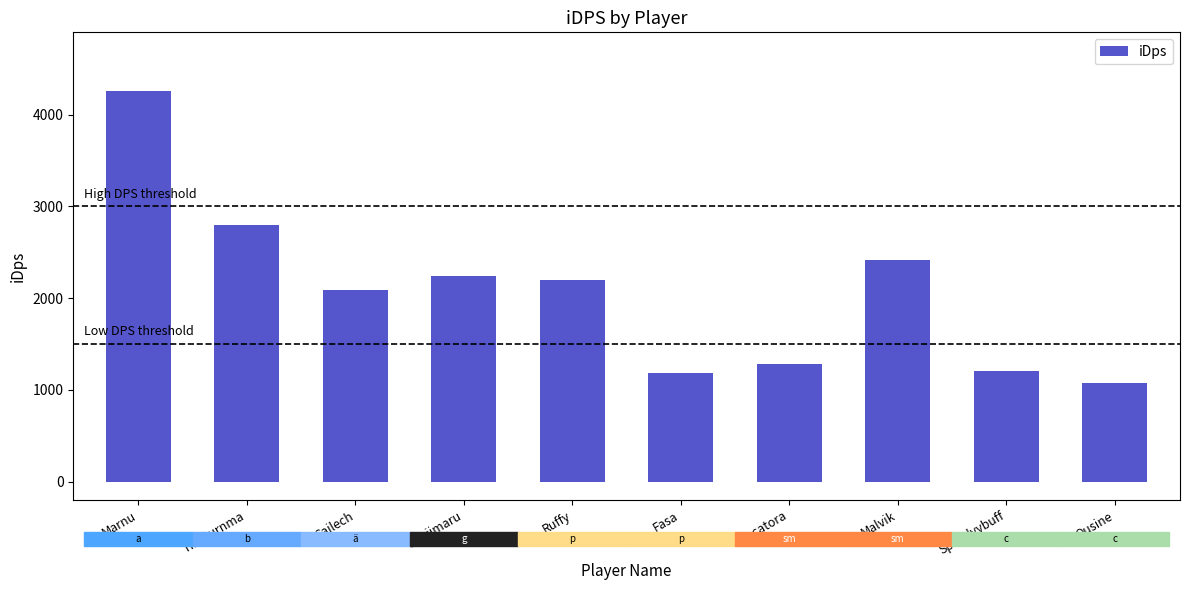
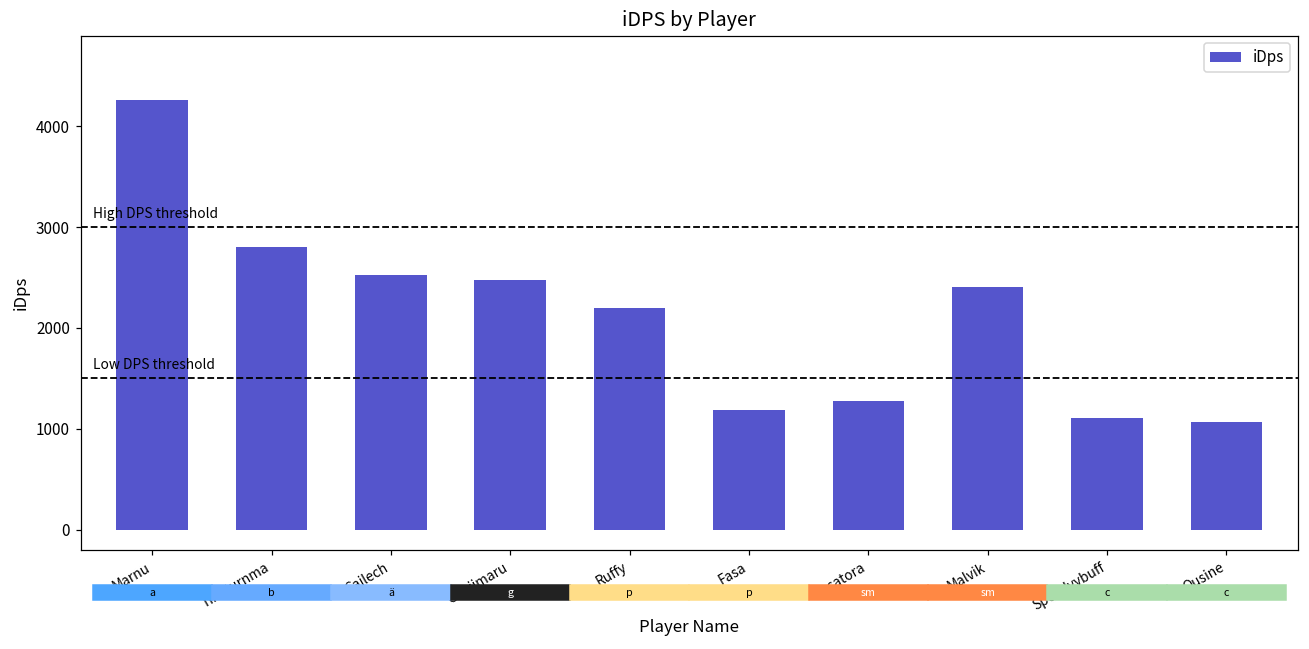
  {
    "Marnu": 4300,
    "Tinaturnma": 2800,
-   "Cailech": 2100,
-   "Gabiimaru": 2200,
+   "Cailech": 2500,
+   "Gabiimaru": 2500,
    "Ruffy": 2200,
    "Fasa": 1200,
    "Vocatora": 1300,
    "Malvik": 2400,
-   "Speedyybuff": 1200,
+   "Speedyybuff": 1100,
    "Qusine": 1100
  }
